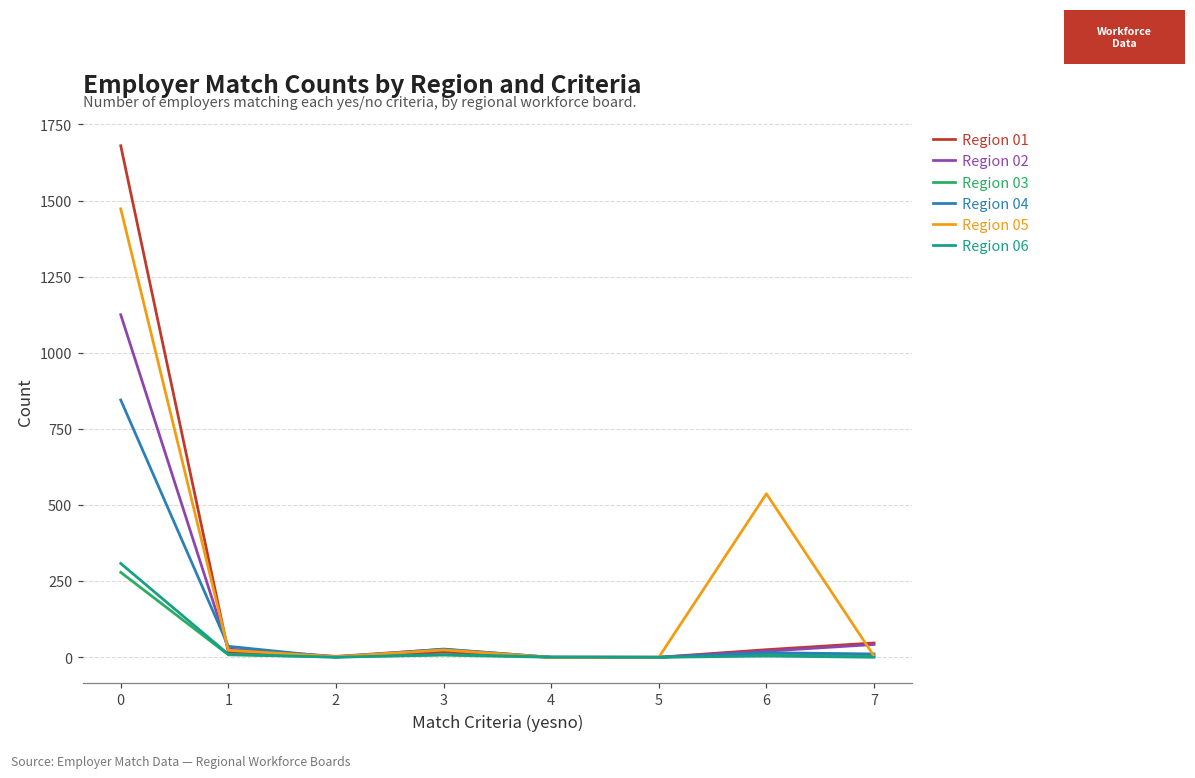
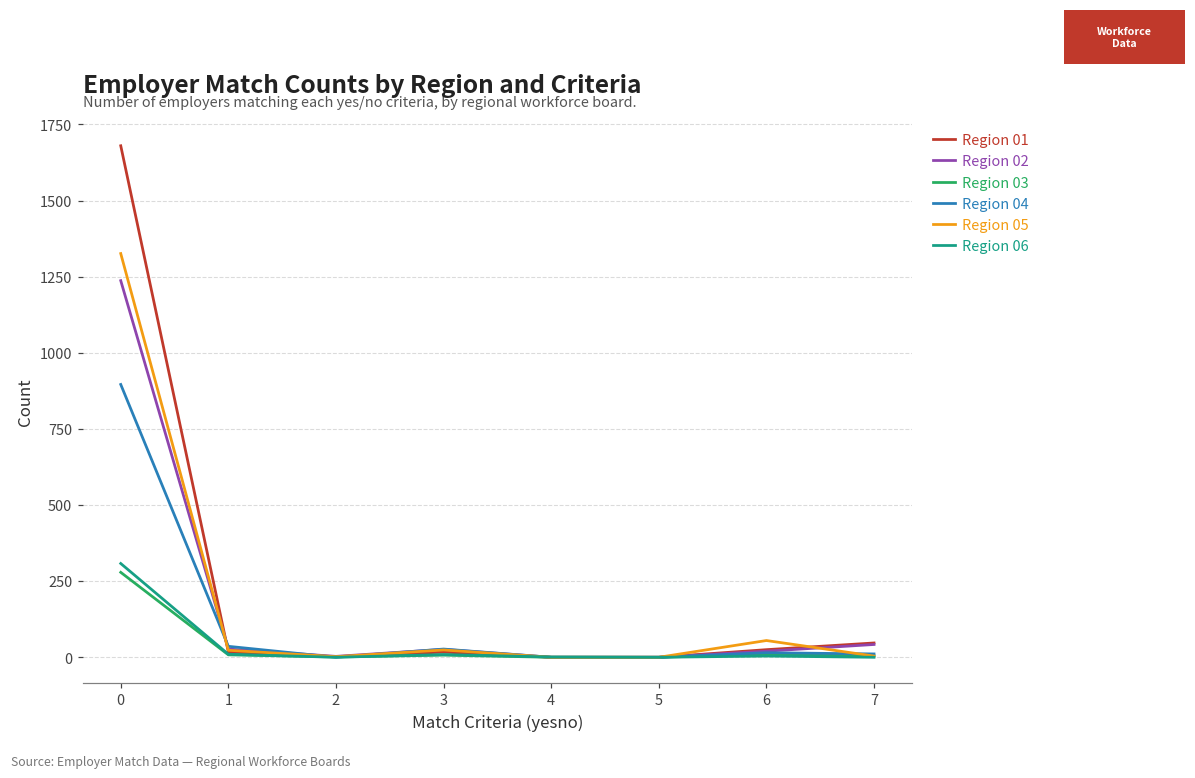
  {
    "Region 01": {
      "0": 1680
    },
    "Region 02": {
-     "0": 1130
+     "0": 1240
    },
    "Region 04": {
-     "0": 850
+     "0": 900
    },
    "Region 05": {
-     "0": 1470,
-     "6": 540
+     "0": 1330,
+     "6": 60
    }
  }
